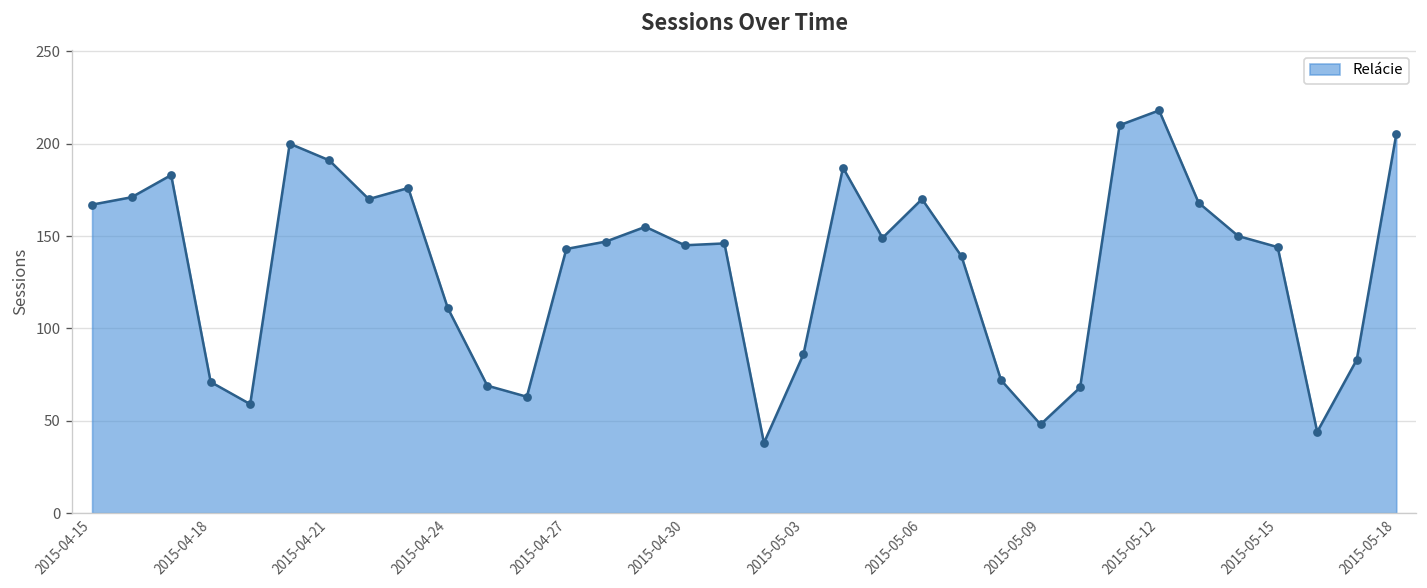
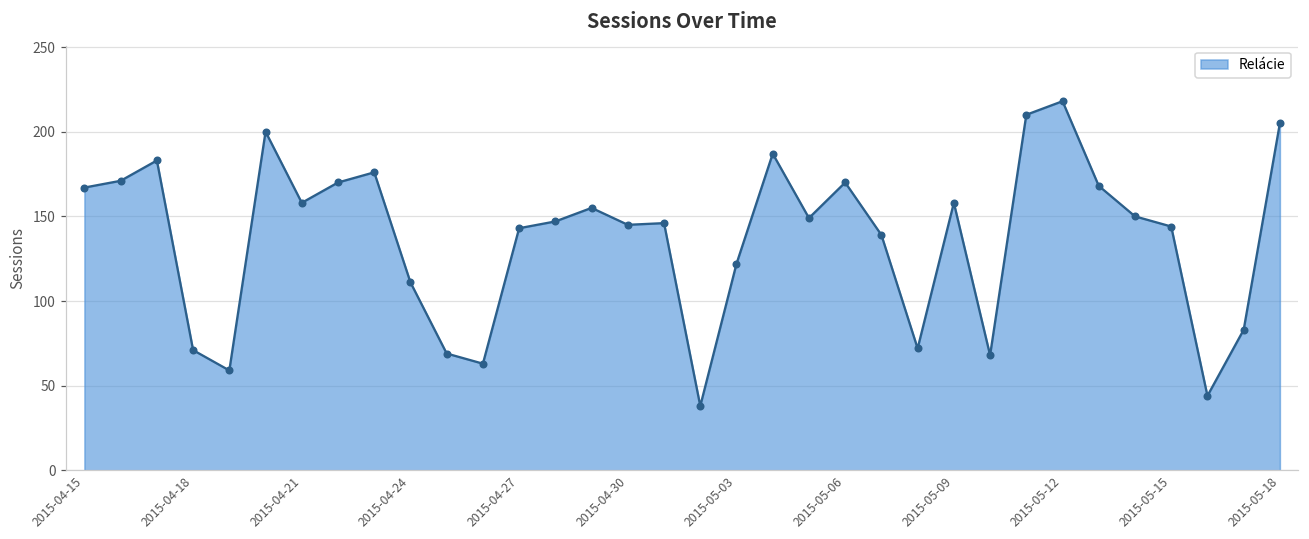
  {
    "2015-04-15": 167,
    "2015-04-18": 71,
-   "2015-04-21": 191,
+   "2015-04-21": 158,
    "2015-04-24": 111,
    "2015-04-27": 143,
    "2015-04-30": 145,
-   "2015-05-03": 86,
+   "2015-05-03": 122,
    "2015-05-06": 170,
-   "2015-05-09": 48,
+   "2015-05-09": 158,
    "2015-05-12": 218,
    "2015-05-15": 144,
    "2015-05-18": 205
  }
